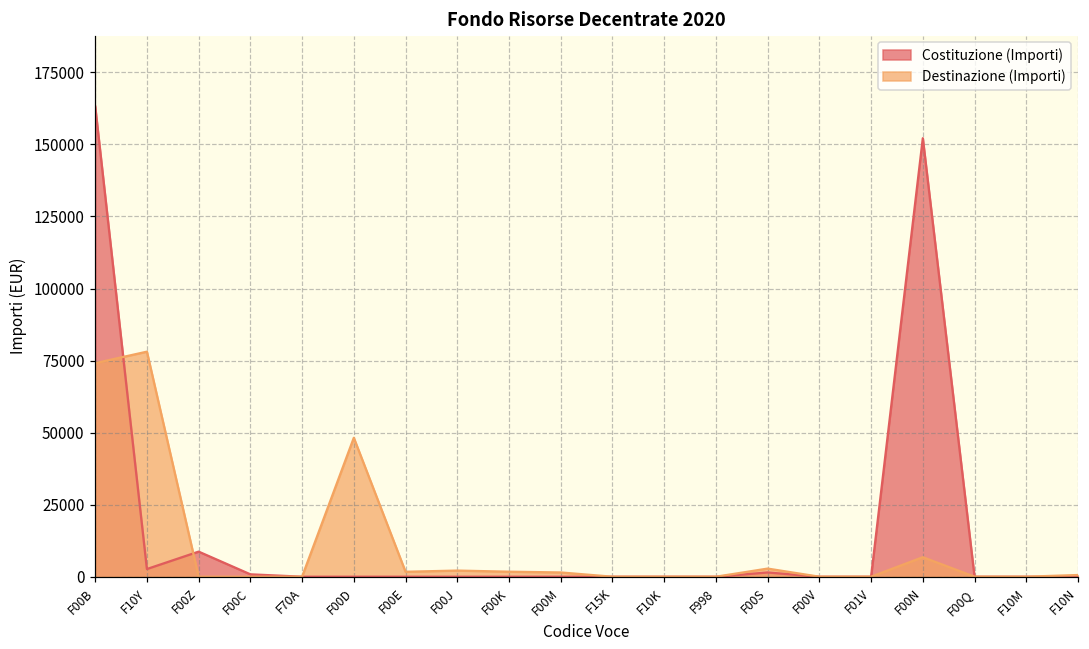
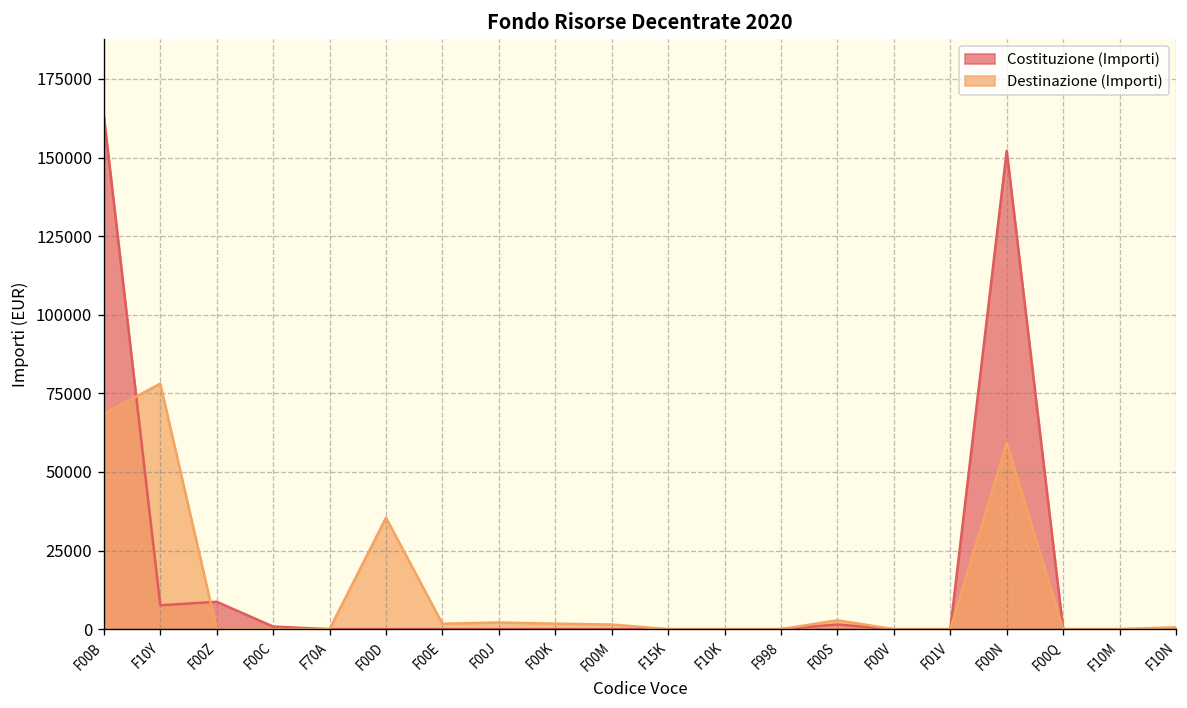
  {
    "Costituzione (Importi)": {
      "F00B": 163000,
-     "F10Y": 3000,
+     "F10Y": 8000,
      "F00Z": 9000,
      "F00D": 0,
      "F00E": 0,
      "F00J": 0,
      "F00K": 0,
      "F00M": 0,
      "F00S": 1000,
      "F00N": 152000
    },
    "Destinazione (Importi)": {
-     "F00B": 74000,
+     "F00B": 68000,
      "F10Y": 78000,
      "F00Z": 0,
-     "F00D": 48000,
+     "F00D": 35000,
      "F00E": 2000,
      "F00J": 2000,
      "F00K": 2000,
      "F00M": 1000,
      "F00S": 3000,
-     "F00N": 7000
+     "F00N": 59000
    }
  }
